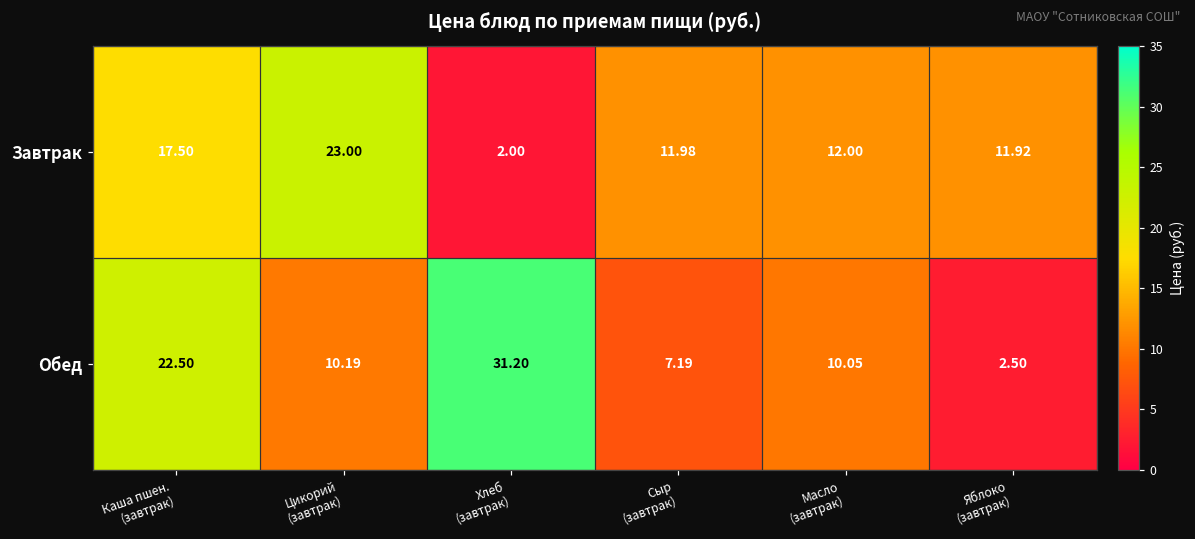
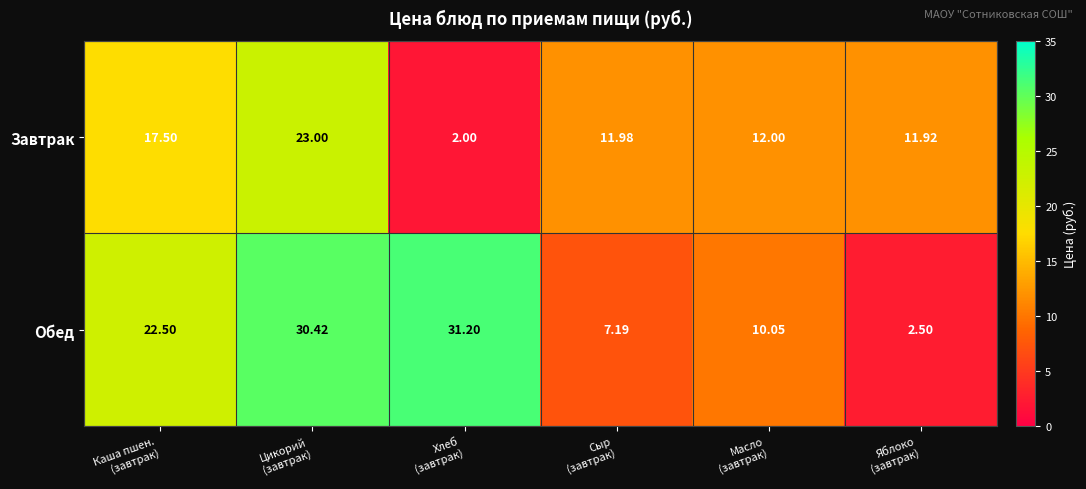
  {
    "Завтрак": {
      "Каша пшен. (завтрак)": 17.50,
      "Цикорий (завтрак)": 23.00,
      "Хлеб (завтрак)": 2.00,
      "Сыр (завтрак)": 11.98,
      "Масло (завтрак)": 12.00,
      "Яблоко (завтрак)": 11.92
    },
    "Обед": {
      "Каша пшен. (завтрак)": 22.50,
-     "Цикорий (завтрак)": 10.19,
+     "Цикорий (завтрак)": 30.42,
      "Хлеб (завтрак)": 31.20,
      "Сыр (завтрак)": 7.19,
      "Масло (завтрак)": 10.05,
      "Яблоко (завтрак)": 2.50
    }
  }
